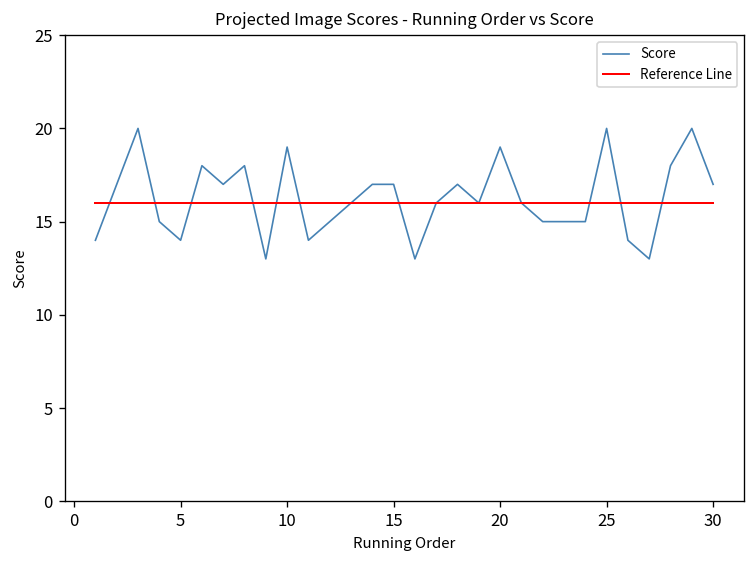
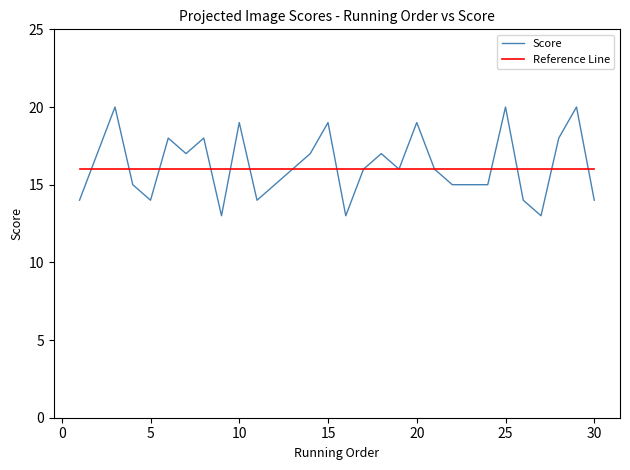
  {
    "Score": {
      "5": 14,
      "10": 19,
-     "15": 17,
+     "15": 19,
      "20": 19,
      "25": 20,
-     "30": 17
+     "30": 14
    },
    "Reference Line": {
      "5": 16,
      "10": 16,
      "15": 16,
      "20": 16,
      "25": 16,
      "30": 16
    }
  }
